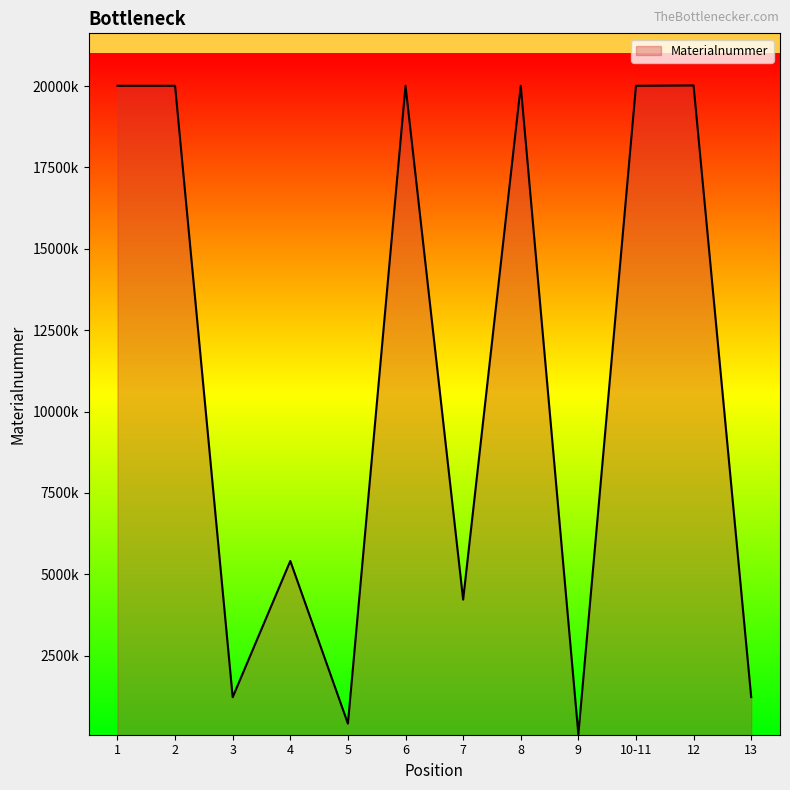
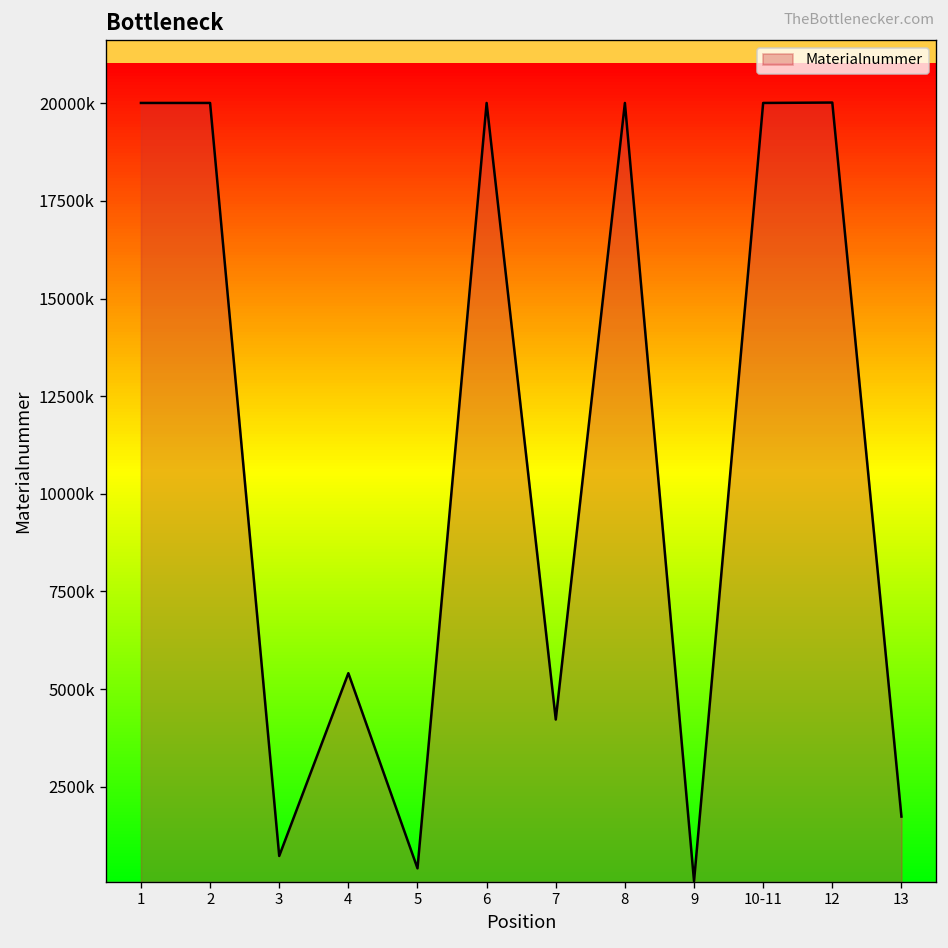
  {
    "1": 20000000,
    "2": 20000000,
-   "3": 1200000,
+   "3": 700000,
    "4": 5400000,
    "5": 400000,
    "6": 20000000,
    "7": 4200000,
    "8": 20000000,
    "9": 100000,
    "10-11": 20000000,
    "12": 20000000,
-   "13": 1200000
+   "13": 1700000
  }
